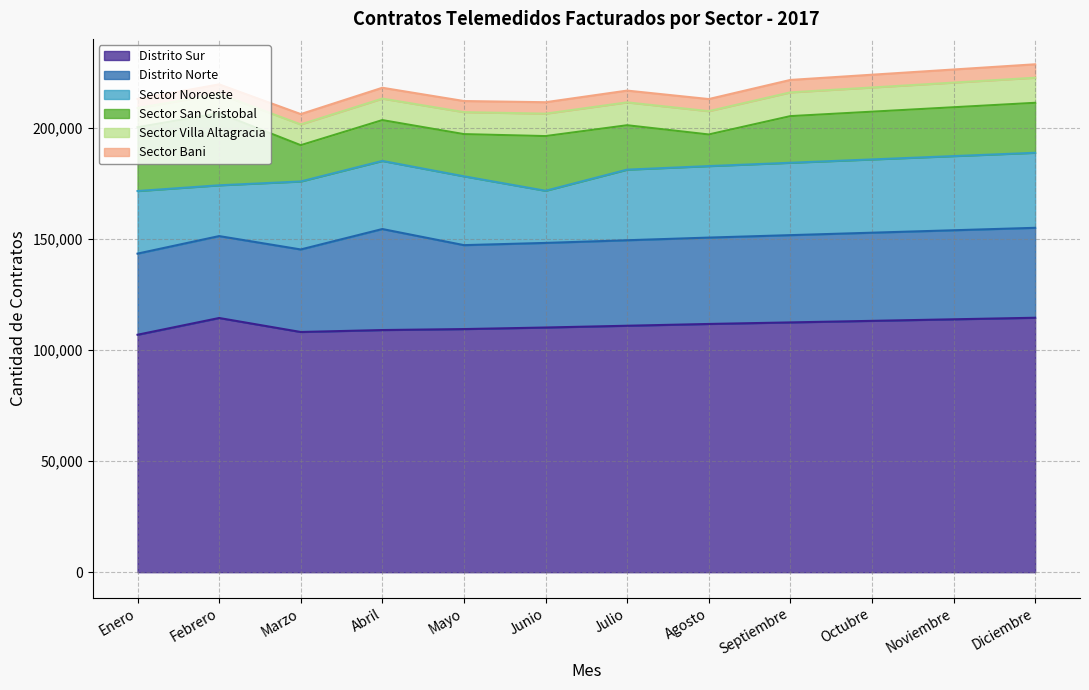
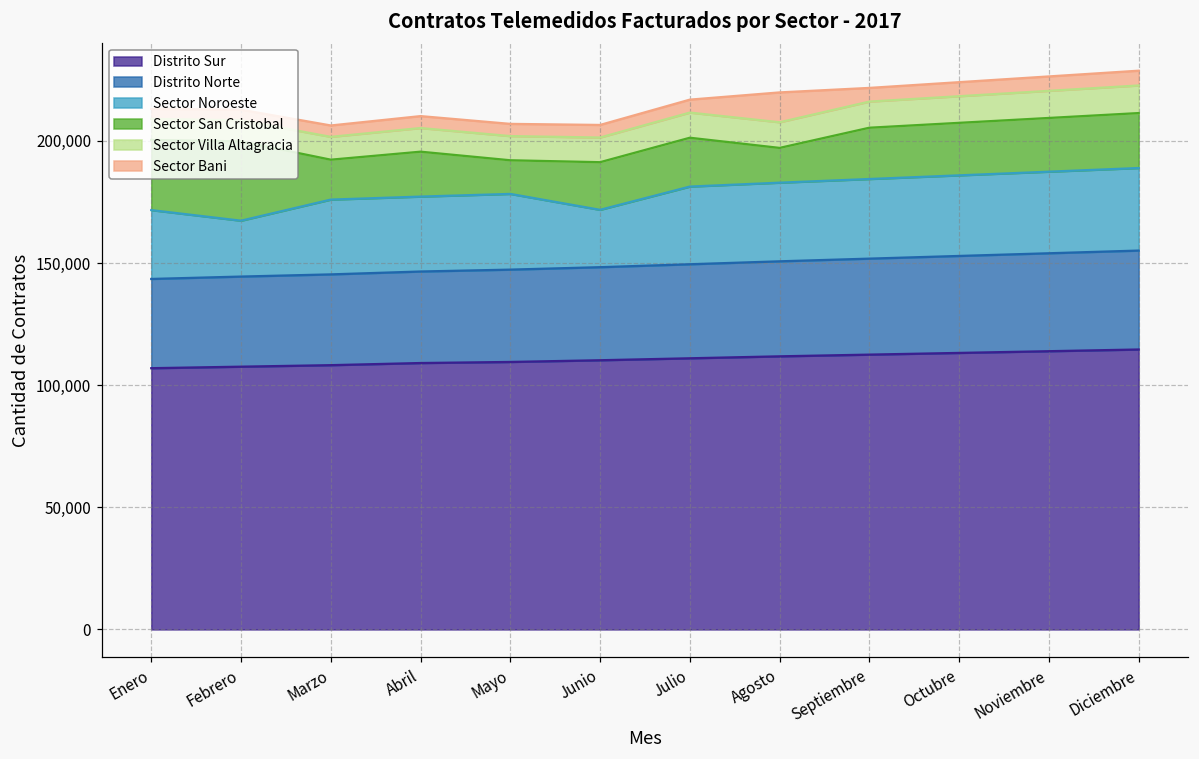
  {
    "Distrito Sur": {
      "Enero": "107,000",
-     "Febrero": "114,000",
+     "Febrero": "108,000",
      "Marzo": "108,000",
      "Abril": "109,000",
      "Mayo": "110,000",
      "Junio": "110,000",
      "Julio": "111,000",
      "Agosto": "112,000",
      "Septiembre": "113,000",
      "Octubre": "113,000",
      "Noviembre": "114,000",
      "Diciembre": "115,000"
    },
    "Distrito Norte": {
      "Enero": "37,000",
      "Febrero": "37,000",
      "Marzo": "37,000",
-     "Abril": "45,000",
+     "Abril": "37,000",
      "Mayo": "38,000",
      "Junio": "38,000",
      "Julio": "39,000",
      "Agosto": "39,000",
      "Septiembre": "39,000",
      "Octubre": "40,000",
      "Noviembre": "40,000",
      "Diciembre": "41,000"
    },
    "Sector Noroeste": {
      "Enero": "28,000",
      "Febrero": "23,000",
      "Marzo": "31,000",
      "Abril": "31,000",
      "Mayo": "31,000",
      "Junio": "23,000",
      "Julio": "32,000",
      "Agosto": "32,000",
      "Septiembre": "33,000",
      "Octubre": "33,000",
      "Noviembre": "33,000",
      "Diciembre": "34,000"
    },
    "Sector San Cristobal": {
      "Marzo": "16,000",
      "Abril": "18,000",
-     "Mayo": "19,000",
-     "Junio": "25,000",
+     "Mayo": "14,000",
+     "Junio": "20,000",
      "Julio": "20,000",
      "Agosto": "14,000",
      "Septiembre": "21,000",
      "Octubre": "22,000",
      "Noviembre": "22,000",
      "Diciembre": "23,000"
    },
    "Sector Villa Altagracia": {
      "Marzo": "9,000",
      "Abril": "10,000",
      "Mayo": "10,000",
      "Junio": "10,000",
      "Julio": "10,000",
      "Agosto": "11,000",
      "Septiembre": "11,000",
      "Octubre": "11,000",
      "Noviembre": "11,000",
      "Diciembre": "11,000"
    },
    "Sector Bani": {
      "Marzo": "5,000",
      "Abril": "5,000",
      "Mayo": "5,000",
      "Junio": "5,000",
      "Julio": "5,000",
-     "Agosto": "5,000",
+     "Agosto": "12,000",
      "Septiembre": "6,000",
      "Octubre": "6,000",
      "Noviembre": "6,000",
      "Diciembre": "6,000"
    }
  }
